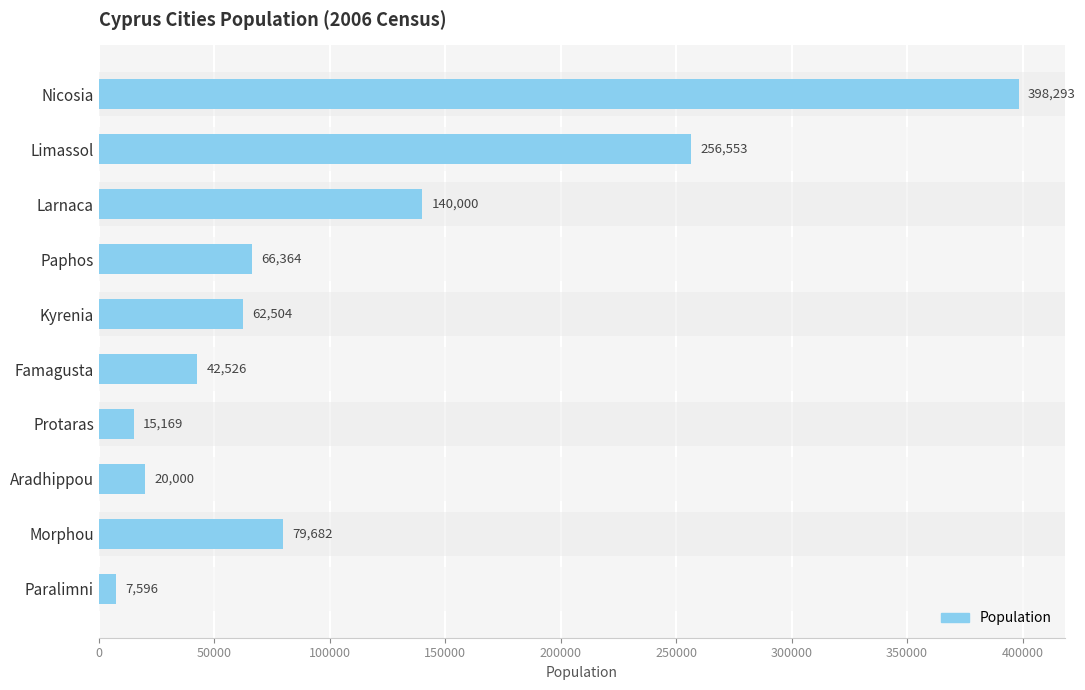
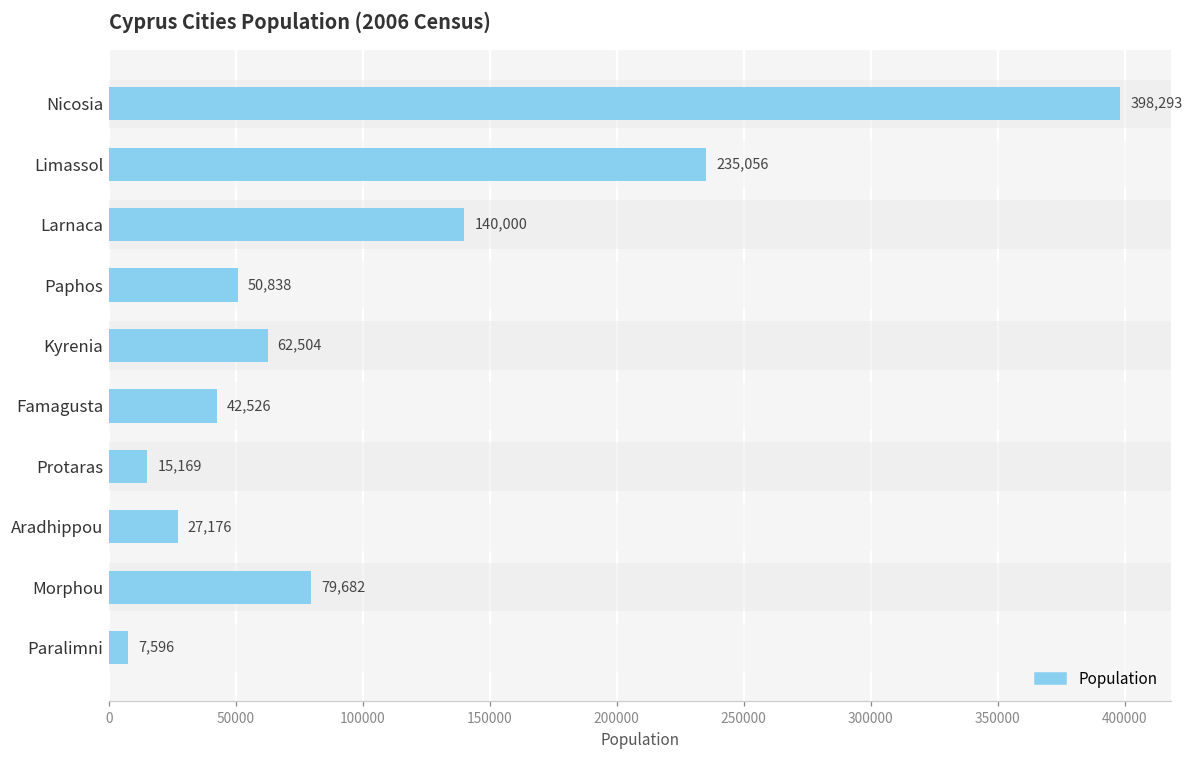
  {
    "Nicosia": "398,293",
-   "Limassol": "256,553",
+   "Limassol": "235,056",
    "Larnaca": "140,000",
-   "Paphos": "66,364",
+   "Paphos": "50,838",
    "Kyrenia": "62,504",
    "Famagusta": "42,526",
    "Protaras": "15,169",
-   "Aradhippou": "20,000",
+   "Aradhippou": "27,176",
    "Morphou": "79,682",
    "Paralimni": "7,596"
  }
